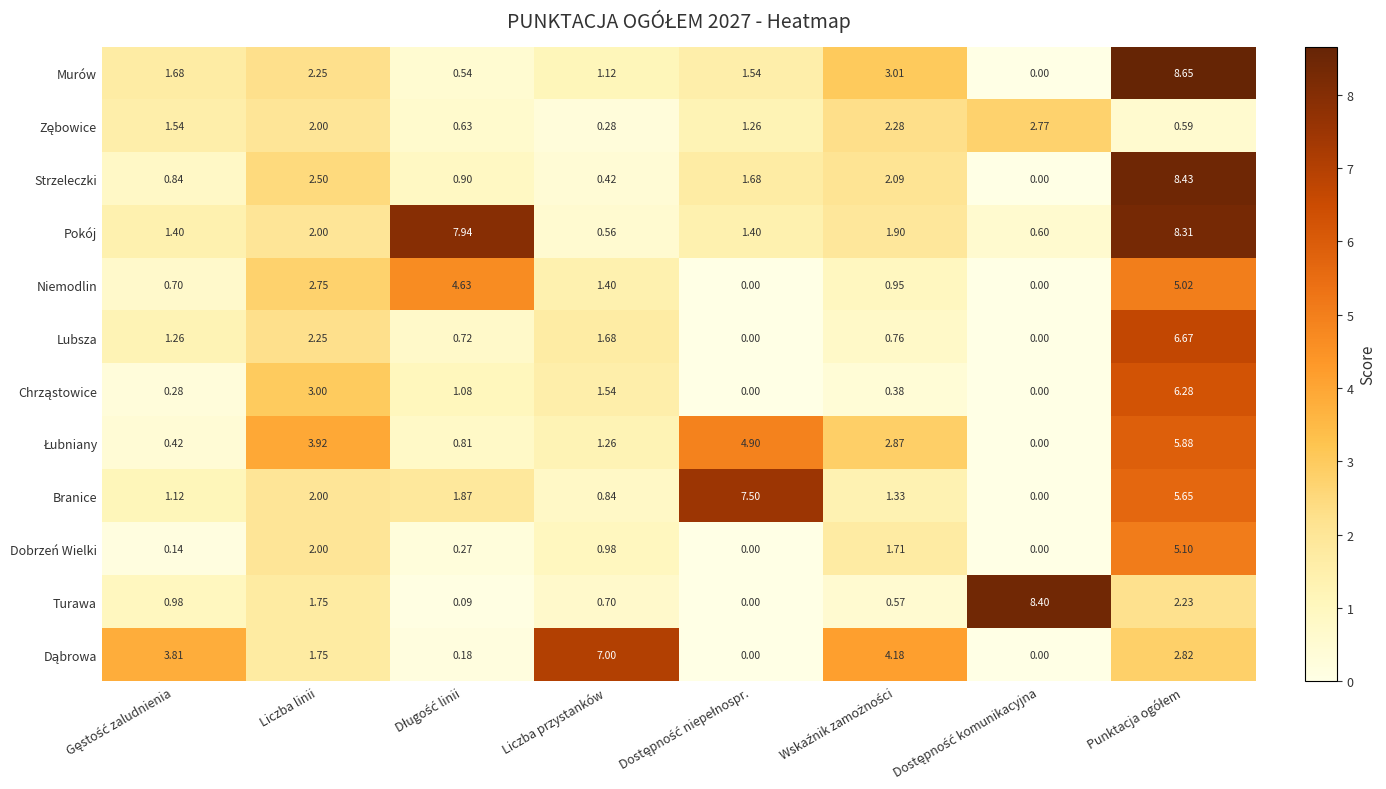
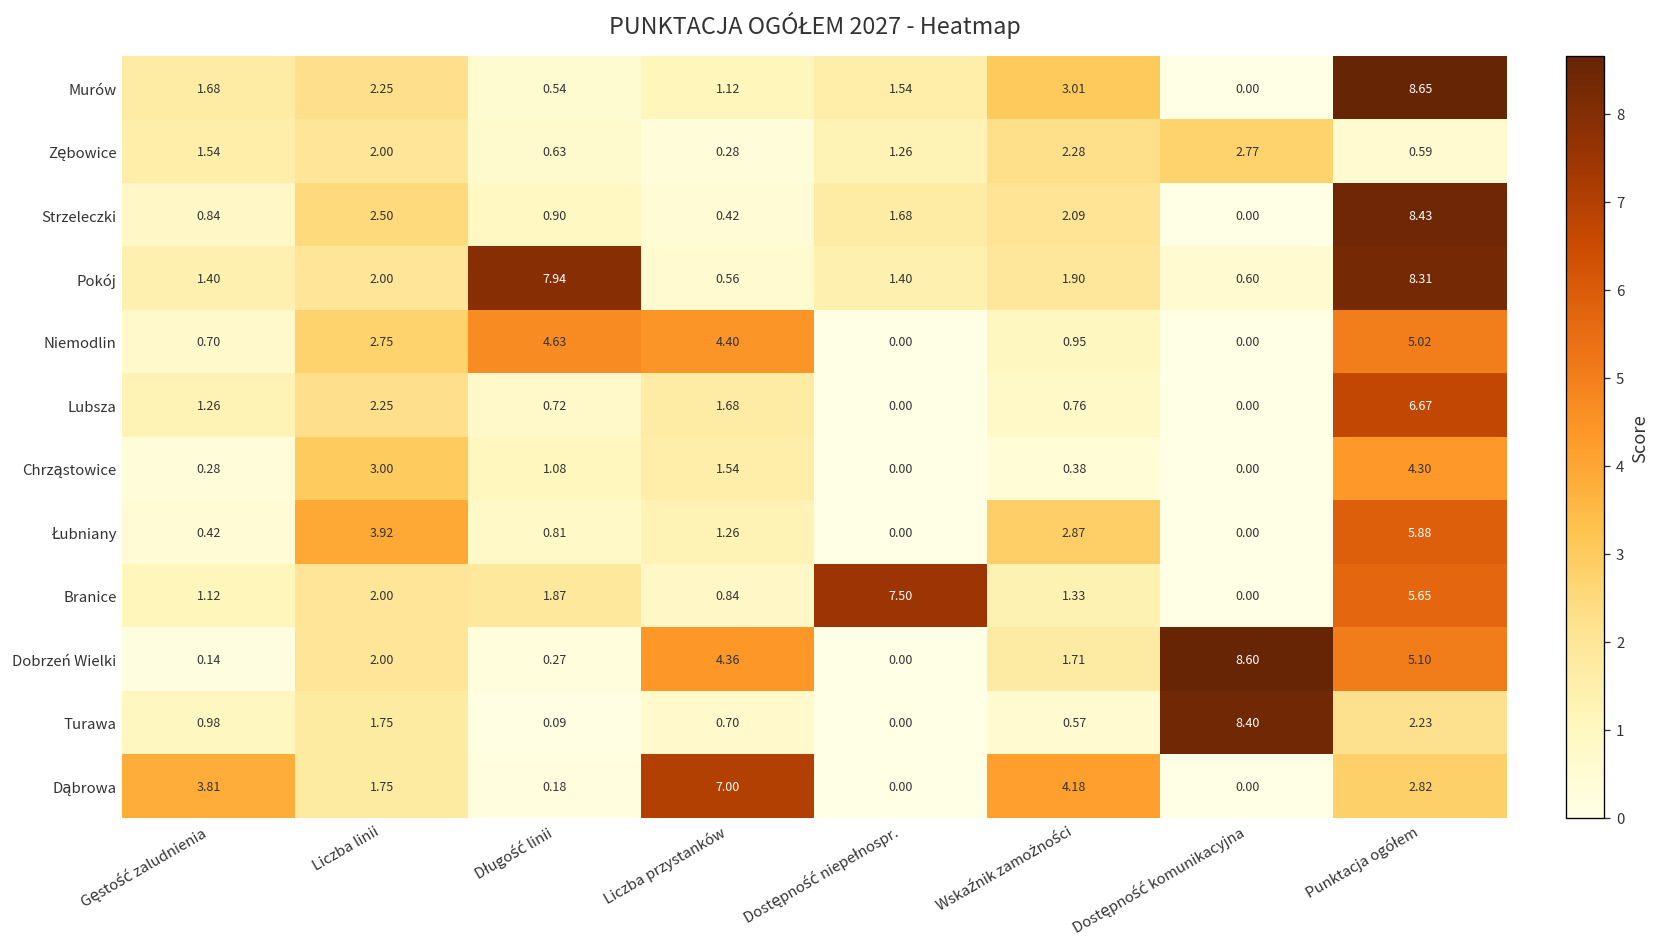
  {
    "Murów": {
      "Gęstość zaludnienia": 1.68,
      "Liczba linii": 2.25,
      "Długość linii": 0.54,
      "Liczba przystanków": 1.12,
      "Dostępność niepełnospr.": 1.54,
      "Wskaźnik zamożności": 3.01,
      "Dostępność komunikacyjna": 0.00,
      "Punktacja ogółem": 8.65
    },
    "Zębowice": {
      "Gęstość zaludnienia": 1.54,
      "Liczba linii": 2.00,
      "Długość linii": 0.63,
      "Liczba przystanków": 0.28,
      "Dostępność niepełnospr.": 1.26,
      "Wskaźnik zamożności": 2.28,
      "Dostępność komunikacyjna": 2.77,
      "Punktacja ogółem": 0.59
    },
    "Strzeleczki": {
      "Gęstość zaludnienia": 0.84,
      "Liczba linii": 2.50,
      "Długość linii": 0.90,
      "Liczba przystanków": 0.42,
      "Dostępność niepełnospr.": 1.68,
      "Wskaźnik zamożności": 2.09,
      "Dostępność komunikacyjna": 0.00,
      "Punktacja ogółem": 8.43
    },
    "Pokój": {
      "Gęstość zaludnienia": 1.40,
      "Liczba linii": 2.00,
      "Długość linii": 7.94,
      "Liczba przystanków": 0.56,
      "Dostępność niepełnospr.": 1.40,
      "Wskaźnik zamożności": 1.90,
      "Dostępność komunikacyjna": 0.60,
      "Punktacja ogółem": 8.31
    },
    "Niemodlin": {
      "Gęstość zaludnienia": 0.70,
      "Liczba linii": 2.75,
      "Długość linii": 4.63,
-     "Liczba przystanków": 1.40,
+     "Liczba przystanków": 4.40,
      "Dostępność niepełnospr.": 0.00,
      "Wskaźnik zamożności": 0.95,
      "Dostępność komunikacyjna": 0.00,
      "Punktacja ogółem": 5.02
    },
    "Lubsza": {
      "Gęstość zaludnienia": 1.26,
      "Liczba linii": 2.25,
      "Długość linii": 0.72,
      "Liczba przystanków": 1.68,
      "Dostępność niepełnospr.": 0.00,
      "Wskaźnik zamożności": 0.76,
      "Dostępność komunikacyjna": 0.00,
      "Punktacja ogółem": 6.67
    },
    "Chrząstowice": {
      "Gęstość zaludnienia": 0.28,
      "Liczba linii": 3.00,
      "Długość linii": 1.08,
      "Liczba przystanków": 1.54,
      "Dostępność niepełnospr.": 0.00,
      "Wskaźnik zamożności": 0.38,
      "Dostępność komunikacyjna": 0.00,
-     "Punktacja ogółem": 6.28
+     "Punktacja ogółem": 4.30
    },
    "Łubniany": {
      "Gęstość zaludnienia": 0.42,
      "Liczba linii": 3.92,
      "Długość linii": 0.81,
      "Liczba przystanków": 1.26,
-     "Dostępność niepełnospr.": 4.90,
+     "Dostępność niepełnospr.": 0.00,
      "Wskaźnik zamożności": 2.87,
      "Dostępność komunikacyjna": 0.00,
      "Punktacja ogółem": 5.88
    },
    "Branice": {
      "Gęstość zaludnienia": 1.12,
      "Liczba linii": 2.00,
      "Długość linii": 1.87,
      "Liczba przystanków": 0.84,
      "Dostępność niepełnospr.": 7.50,
      "Wskaźnik zamożności": 1.33,
      "Dostępność komunikacyjna": 0.00,
      "Punktacja ogółem": 5.65
    },
    "Dobrzeń Wielki": {
      "Gęstość zaludnienia": 0.14,
      "Liczba linii": 2.00,
      "Długość linii": 0.27,
-     "Liczba przystanków": 0.98,
+     "Liczba przystanków": 4.36,
      "Dostępność niepełnospr.": 0.00,
      "Wskaźnik zamożności": 1.71,
-     "Dostępność komunikacyjna": 0.00,
+     "Dostępność komunikacyjna": 8.60,
      "Punktacja ogółem": 5.10
    },
    "Turawa": {
      "Gęstość zaludnienia": 0.98,
      "Liczba linii": 1.75,
      "Długość linii": 0.09,
      "Liczba przystanków": 0.70,
      "Dostępność niepełnospr.": 0.00,
      "Wskaźnik zamożności": 0.57,
      "Dostępność komunikacyjna": 8.40,
      "Punktacja ogółem": 2.23
    },
    "Dąbrowa": {
      "Gęstość zaludnienia": 3.81,
      "Liczba linii": 1.75,
      "Długość linii": 0.18,
      "Liczba przystanków": 7.00,
      "Dostępność niepełnospr.": 0.00,
      "Wskaźnik zamożności": 4.18,
      "Dostępność komunikacyjna": 0.00,
      "Punktacja ogółem": 2.82
    }
  }
